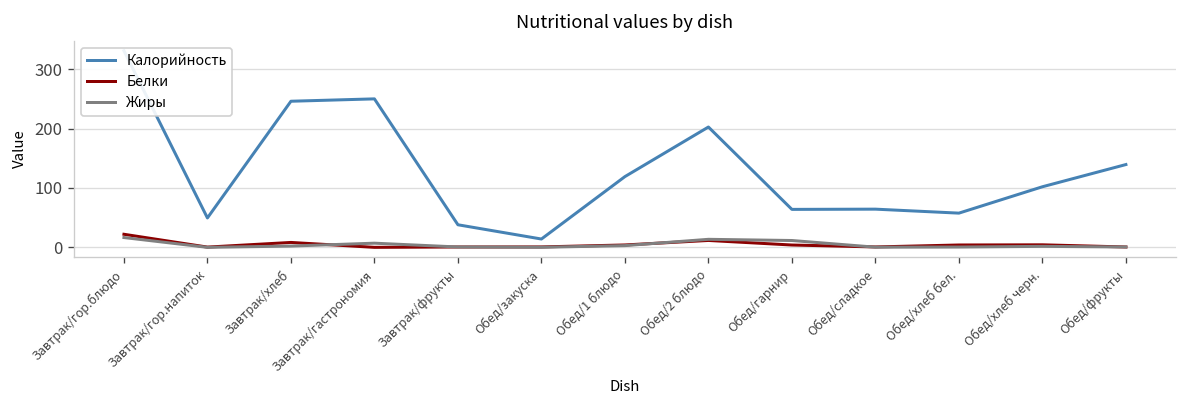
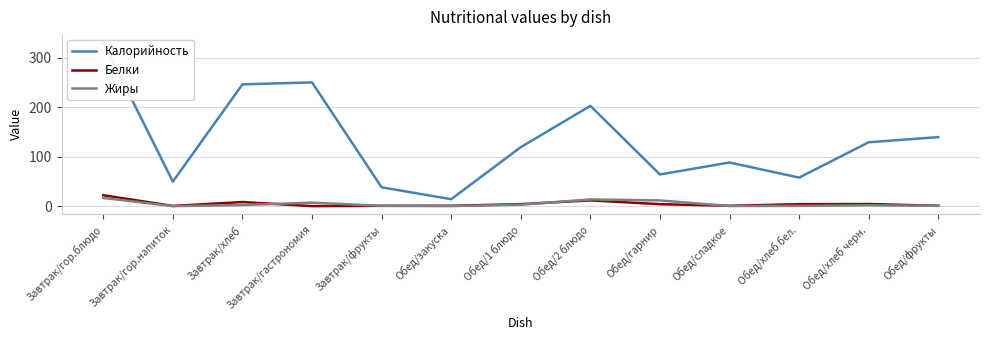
  {
    "Калорийность": {
      "Завтрак/гор.напиток": 50,
      "Завтрак/хлеб": 250,
      "Завтрак/гастрономия": 250,
      "Завтрак/фрукты": 40,
      "Обед/закуска": 10,
      "Обед/1 блюдо": 120,
      "Обед/2 блюдо": 200,
      "Обед/гарнир": 60,
-     "Обед/сладкое": 60,
+     "Обед/сладкое": 90,
      "Обед/хлеб бел.": 60,
-     "Обед/хлеб черн.": 100,
+     "Обед/хлеб черн.": 130,
      "Обед/фрукты": 140
    },
    "Белки": {
      "Завтрак/гор.блюдо": 20,
      "Завтрак/хлеб": 10,
      "Завтрак/гастрономия": 0,
      "Обед/гарнир": 0
    },
    "Жиры": {
      "Завтрак/гор.блюдо": 20,
      "Завтрак/хлеб": 0,
      "Завтрак/гастрономия": 10,
      "Обед/гарнир": 10
    }
  }
